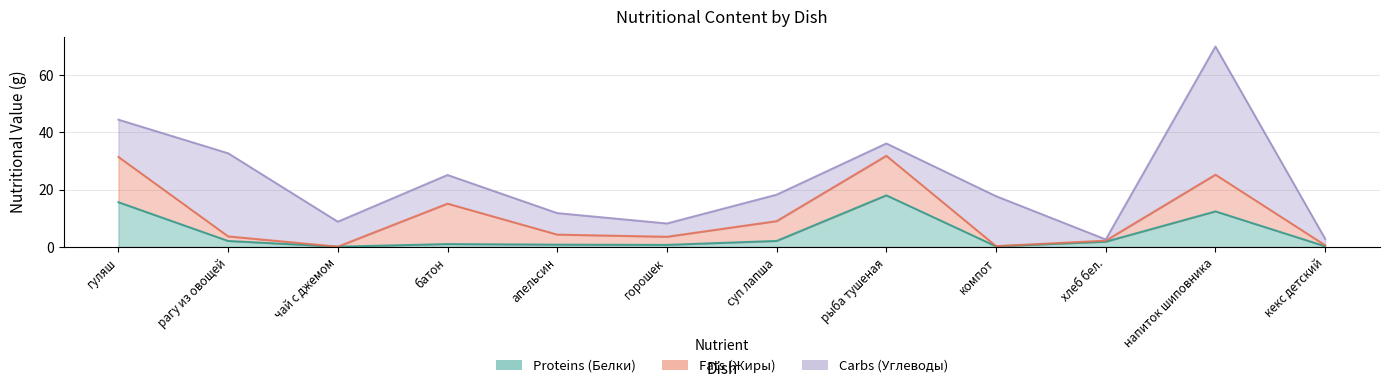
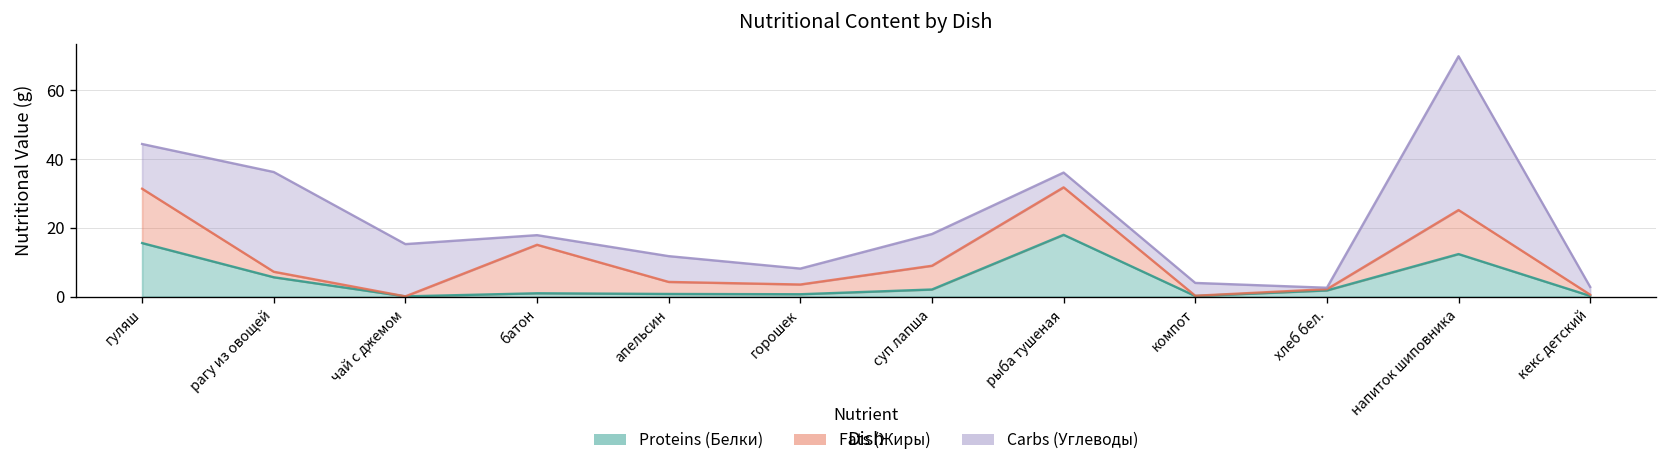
  {
    "Proteins (Белки)": {
      "гуляш": 16,
-     "рагу из овощей": 2,
+     "рагу из овощей": 6,
      "батон": 1,
      "апельсин": 1,
      "горошек": 1,
      "суп лапша": 2,
      "рыба тушеная": 18,
      "напиток шиповника": 12
    },
    "Fats (Жиры)": {
      "гуляш": 16,
      "рагу из овощей": 2,
      "батон": 14,
      "апельсин": 4,
      "горошек": 3,
      "суп лапша": 7,
      "рыба тушеная": 14,
      "напиток шиповника": 13
    },
    "Carbs (Углеводы)": {
      "гуляш": 13,
      "рагу из овощей": 29,
-     "чай с джемом": 9,
-     "батон": 10,
+     "чай с джемом": 15,
+     "батон": 3,
      "апельсин": 8,
      "горошек": 5,
      "суп лапша": 9,
      "рыба тушеная": 4,
-     "компот": 17,
+     "компот": 4,
      "напиток шиповника": 45,
      "кекс детский": 2
    }
  }
